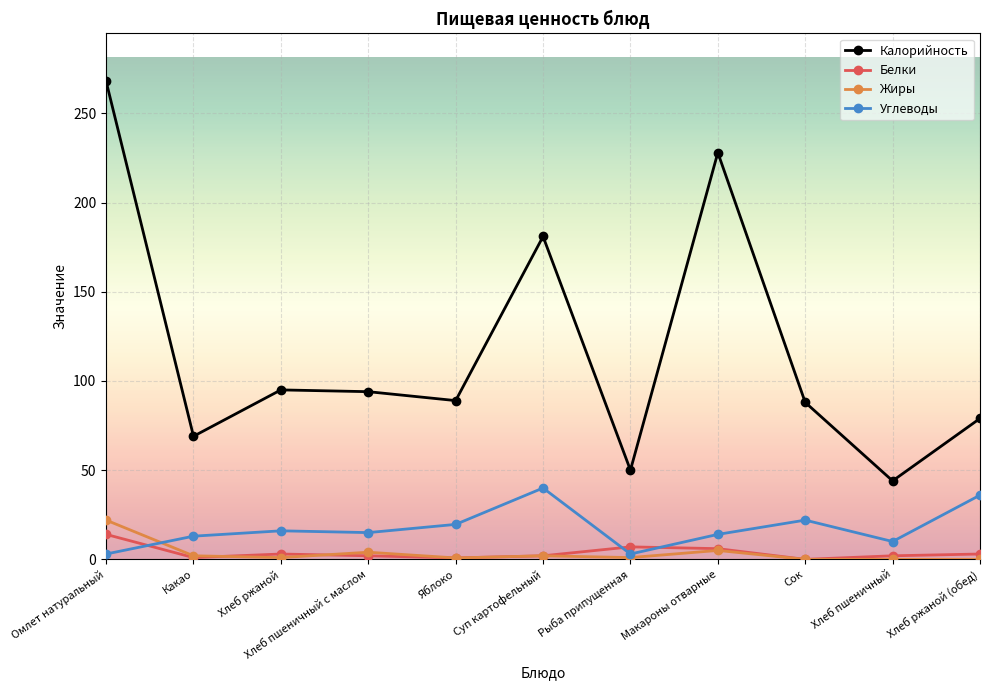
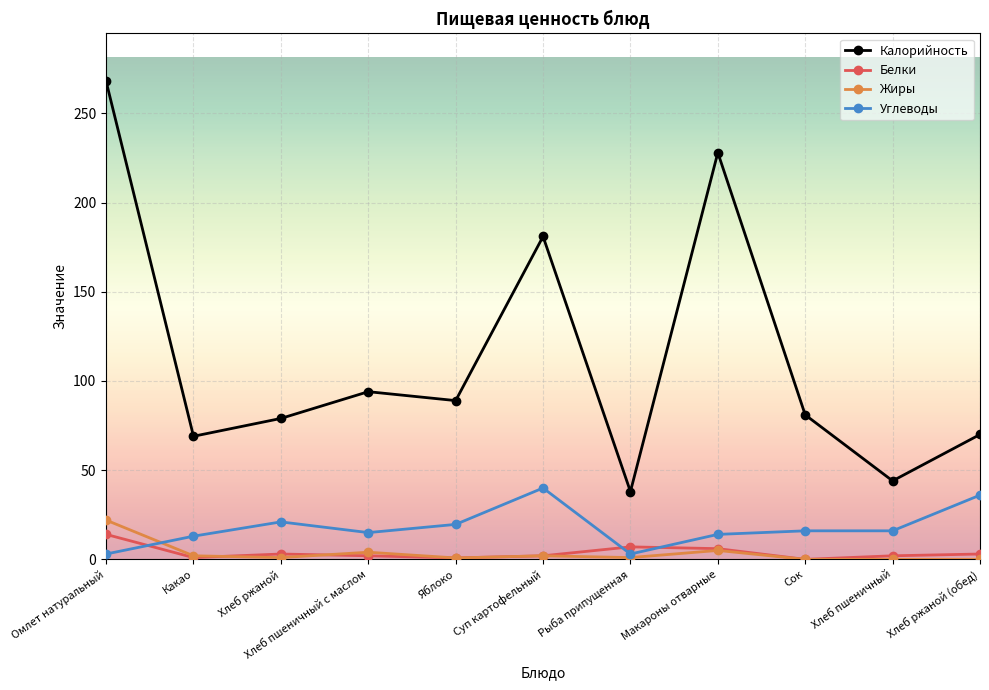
  {
    "Калорийность": {
      "Омлет натуральный": 268,
      "Какао": 69,
-     "Хлеб ржаной": 95,
+     "Хлеб ржаной": 79,
      "Хлеб пшеничный с маслом": 94,
      "Яблоко": 89,
      "Суп картофельный": 181,
-     "Рыба припущенная": 50,
+     "Рыба припущенная": 38,
      "Макароны отварные": 228,
-     "Сок": 88,
+     "Сок": 81,
      "Хлеб пшеничный": 44,
-     "Хлеб ржаной (обед)": 79
+     "Хлеб ржаной (обед)": 70
    },
    "Углеводы": {
      "Омлет натуральный": 3,
      "Какао": 13,
-     "Хлеб ржаной": 16,
+     "Хлеб ржаной": 21,
      "Хлеб пшеничный с маслом": 15,
      "Яблоко": 20,
      "Суп картофельный": 40,
      "Рыба припущенная": 3,
      "Макароны отварные": 14,
-     "Сок": 22,
-     "Хлеб пшеничный": 10,
+     "Сок": 16,
+     "Хлеб пшеничный": 16,
      "Хлеб ржаной (обед)": 36
    }
  }
